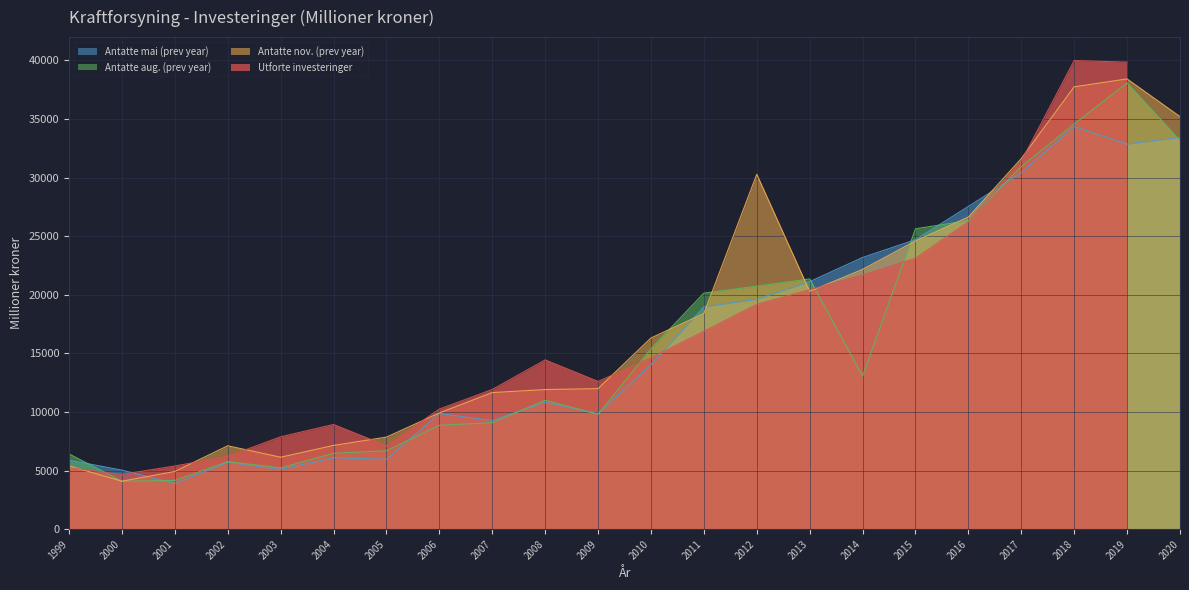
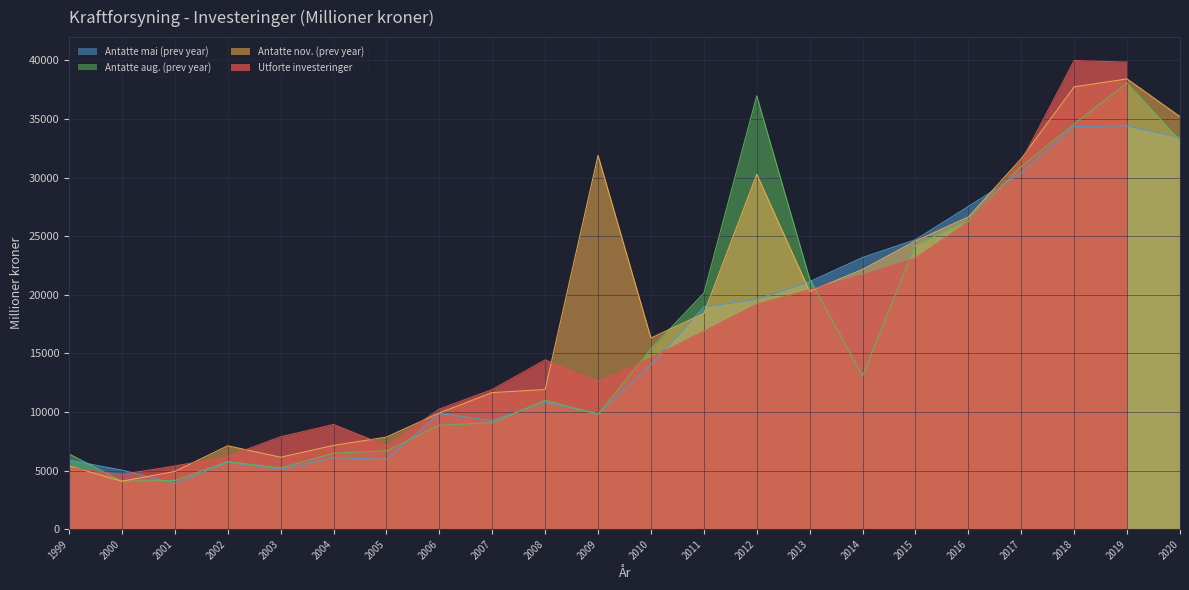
  {
    "Antatte mai (prev year)": {
      "1999": 5900,
      "2000": 5000,
      "2001": 3900,
      "2004": 6100,
      "2005": 6000,
      "2010": 14000,
      "2011": 19000,
      "2012": 19600,
      "2013": 21100,
      "2014": 23200,
      "2016": 27500,
      "2017": 30400,
-     "2019": 32900,
+     "2019": 34400,
      "2020": 33400
    },
    "Antatte aug. (prev year)": {
      "1999": 6400,
      "2001": 4200,
      "2004": 6500,
      "2005": 6700,
      "2006": 8900,
      "2010": 15400,
      "2011": 20100,
-     "2012": 20700,
+     "2012": 37000,
      "2013": 21400,
      "2014": 13100,
-     "2015": 25600,
+     "2015": 24200,
      "2017": 30900,
      "2019": 38100,
      "2020": 33200
    },
    "Antatte nov. (prev year)": {
      "2001": 4900,
      "2002": 7100,
      "2003": 6100,
      "2004": 7100,
      "2005": 7900,
      "2007": 11700,
      "2008": 11900,
-     "2009": 12000,
+     "2009": 31900,
      "2010": 16300,
      "2011": 18400,
      "2012": 30300,
      "2014": 22200,
      "2016": 26600,
      "2017": 31600,
      "2018": 37700,
      "2019": 38400,
      "2020": 35200
    },
    "Utforte investeringer": {
      "2000": 4700,
      "2001": 5400,
      "2002": 6200,
      "2003": 7900,
      "2004": 8900,
      "2005": 7100,
      "2006": 10200,
      "2007": 11900,
      "2008": 14400,
      "2009": 12600,
      "2010": 14600,
      "2011": 16900,
      "2012": 19200,
      "2014": 21700,
      "2015": 23100,
      "2017": 31400,
      "2018": 40000,
      "2019": 39800
    }
  }
